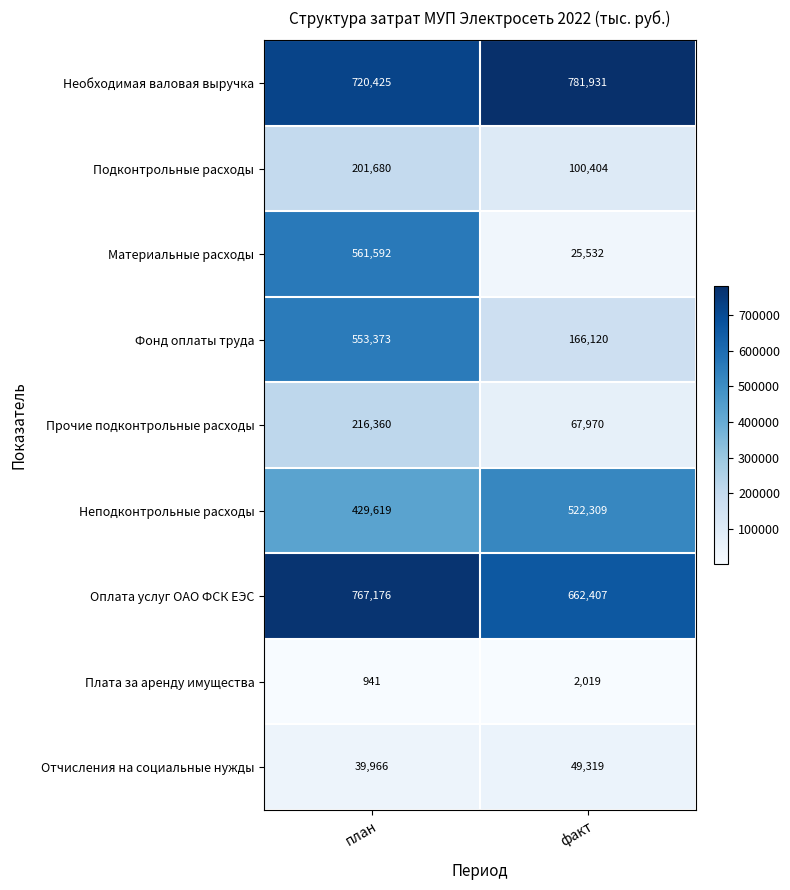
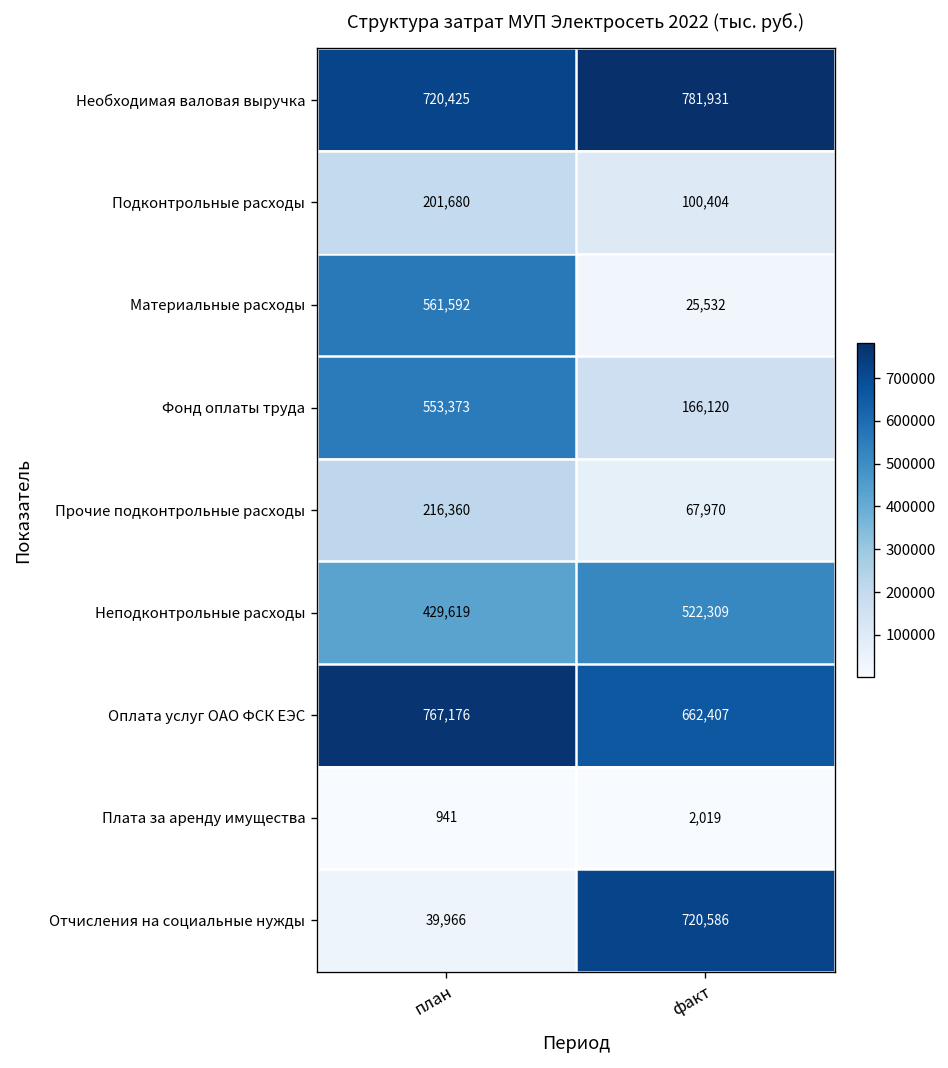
  {
    "Необходимая валовая выручка": {
      "план": "720,425",
      "факт": "781,931"
    },
    "Подконтрольные расходы": {
      "план": "201,680",
      "факт": "100,404"
    },
    "Материальные расходы": {
      "план": "561,592",
      "факт": "25,532"
    },
    "Фонд оплаты труда": {
      "план": "553,373",
      "факт": "166,120"
    },
    "Прочие подконтрольные расходы": {
      "план": "216,360",
      "факт": "67,970"
    },
    "Неподконтрольные расходы": {
      "план": "429,619",
      "факт": "522,309"
    },
    "Оплата услуг ОАО ФСК ЕЭС": {
      "план": "767,176",
      "факт": "662,407"
    },
    "Плата за аренду имущества": {
      "план": "941",
      "факт": "2,019"
    },
    "Отчисления на социальные нужды": {
      "план": "39,966",
-     "факт": "49,319"
+     "факт": "720,586"
    }
  }
